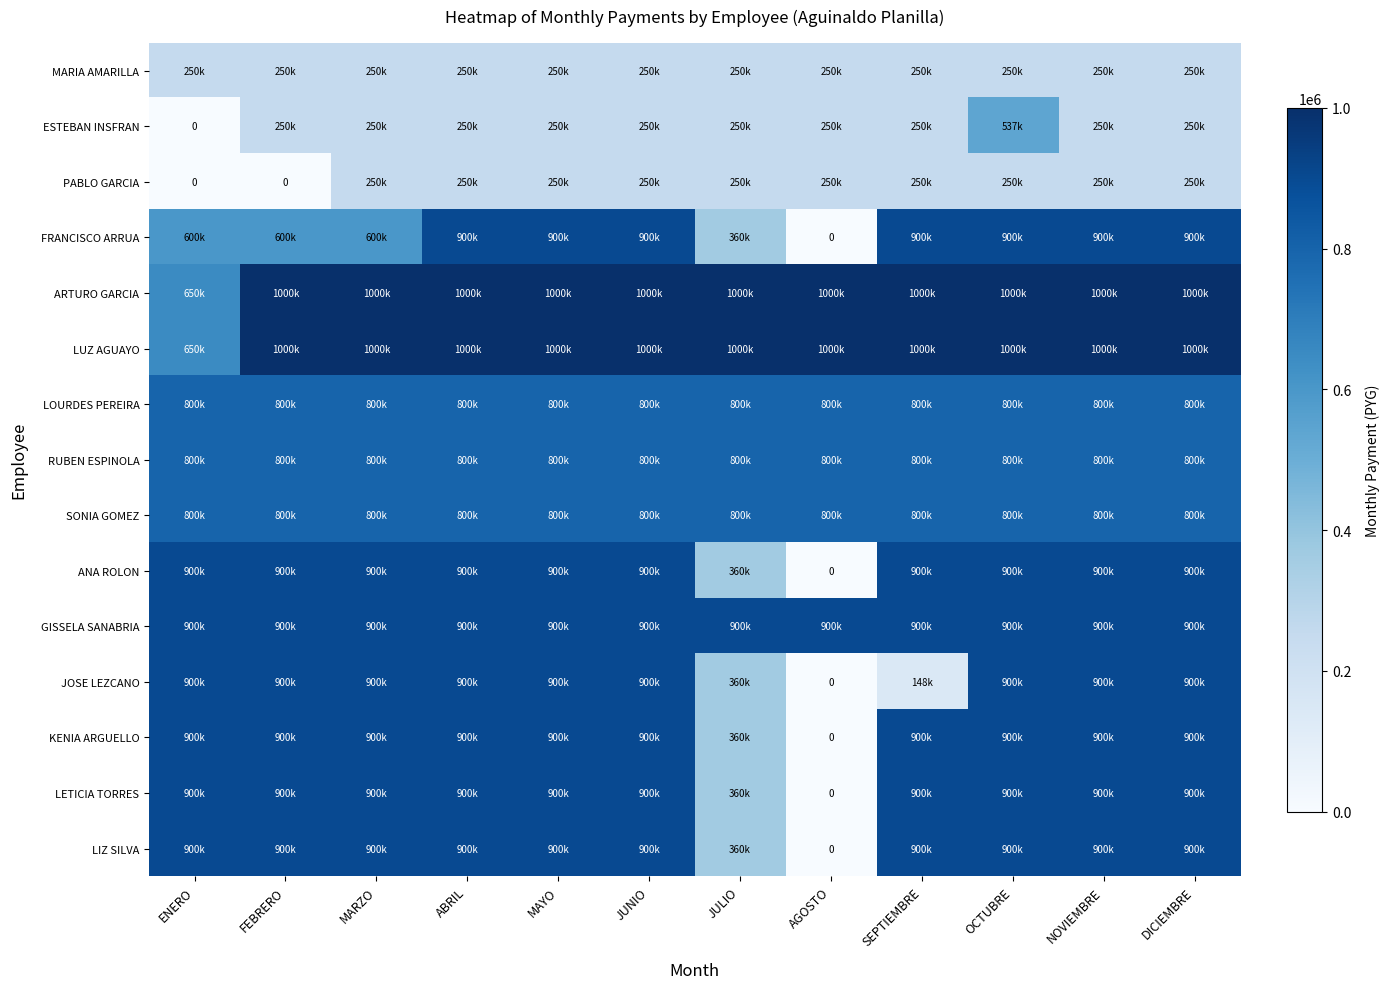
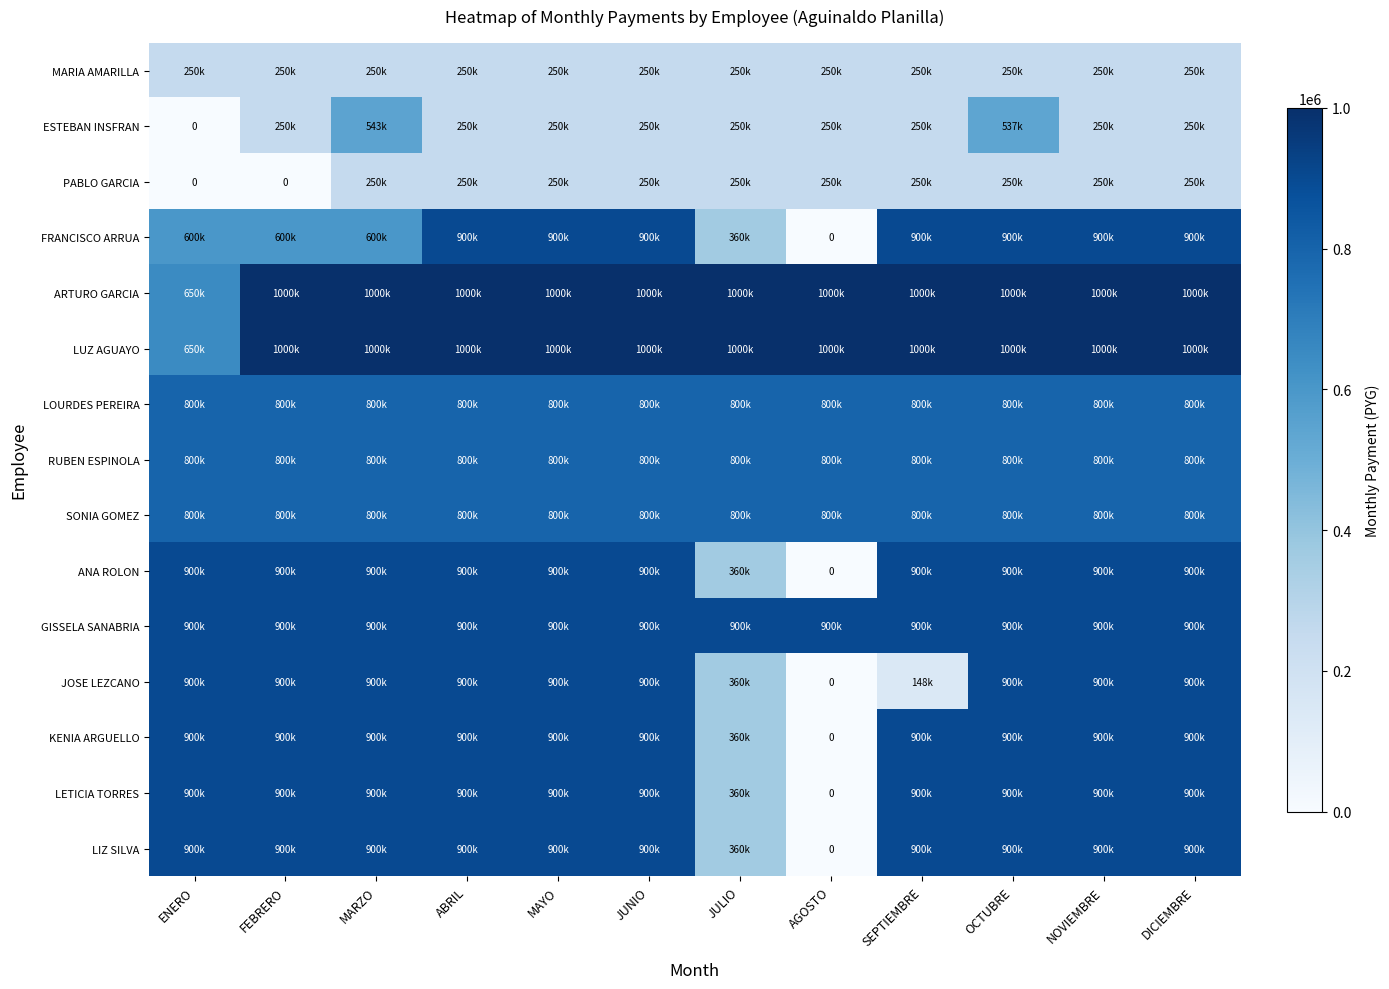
  {
    "MARIA AMARILLA": {
      "ENERO": "250k",
      "FEBRERO": "250k",
      "MARZO": "250k",
      "ABRIL": "250k",
      "MAYO": "250k",
      "JUNIO": "250k",
      "JULIO": "250k",
      "AGOSTO": "250k",
      "SEPTIEMBRE": "250k",
      "OCTUBRE": "250k",
      "NOVIEMBRE": "250k",
      "DICIEMBRE": "250k"
    },
    "ESTEBAN INSFRAN": {
      "ENERO": "0",
      "FEBRERO": "250k",
-     "MARZO": "250k",
+     "MARZO": "543k",
      "ABRIL": "250k",
      "MAYO": "250k",
      "JUNIO": "250k",
      "JULIO": "250k",
      "AGOSTO": "250k",
      "SEPTIEMBRE": "250k",
      "OCTUBRE": "537k",
      "NOVIEMBRE": "250k",
      "DICIEMBRE": "250k"
    },
    "PABLO GARCIA": {
      "ENERO": "0",
      "FEBRERO": "0",
      "MARZO": "250k",
      "ABRIL": "250k",
      "MAYO": "250k",
      "JUNIO": "250k",
      "JULIO": "250k",
      "AGOSTO": "250k",
      "SEPTIEMBRE": "250k",
      "OCTUBRE": "250k",
      "NOVIEMBRE": "250k",
      "DICIEMBRE": "250k"
    },
    "FRANCISCO ARRUA": {
      "ENERO": "600k",
      "FEBRERO": "600k",
      "MARZO": "600k",
      "ABRIL": "900k",
      "MAYO": "900k",
      "JUNIO": "900k",
      "JULIO": "360k",
      "AGOSTO": "0",
      "SEPTIEMBRE": "900k",
      "OCTUBRE": "900k",
      "NOVIEMBRE": "900k",
      "DICIEMBRE": "900k"
    },
    "ARTURO GARCIA": {
      "ENERO": "650k",
      "FEBRERO": "1000k",
      "MARZO": "1000k",
      "ABRIL": "1000k",
      "MAYO": "1000k",
      "JUNIO": "1000k",
      "JULIO": "1000k",
      "AGOSTO": "1000k",
      "SEPTIEMBRE": "1000k",
      "OCTUBRE": "1000k",
      "NOVIEMBRE": "1000k",
      "DICIEMBRE": "1000k"
    },
    "LUZ AGUAYO": {
      "ENERO": "650k",
      "FEBRERO": "1000k",
      "MARZO": "1000k",
      "ABRIL": "1000k",
      "MAYO": "1000k",
      "JUNIO": "1000k",
      "JULIO": "1000k",
      "AGOSTO": "1000k",
      "SEPTIEMBRE": "1000k",
      "OCTUBRE": "1000k",
      "NOVIEMBRE": "1000k",
      "DICIEMBRE": "1000k"
    },
    "LOURDES PEREIRA": {
      "ENERO": "800k",
      "FEBRERO": "800k",
      "MARZO": "800k",
      "ABRIL": "800k",
      "MAYO": "800k",
      "JUNIO": "800k",
      "JULIO": "800k",
      "AGOSTO": "800k",
      "SEPTIEMBRE": "800k",
      "OCTUBRE": "800k",
      "NOVIEMBRE": "800k",
      "DICIEMBRE": "800k"
    },
    "RUBEN ESPINOLA": {
      "ENERO": "800k",
      "FEBRERO": "800k",
      "MARZO": "800k",
      "ABRIL": "800k",
      "MAYO": "800k",
      "JUNIO": "800k",
      "JULIO": "800k",
      "AGOSTO": "800k",
      "SEPTIEMBRE": "800k",
      "OCTUBRE": "800k",
      "NOVIEMBRE": "800k",
      "DICIEMBRE": "800k"
    },
    "SONIA GOMEZ": {
      "ENERO": "800k",
      "FEBRERO": "800k",
      "MARZO": "800k",
      "ABRIL": "800k",
      "MAYO": "800k",
      "JUNIO": "800k",
      "JULIO": "800k",
      "AGOSTO": "800k",
      "SEPTIEMBRE": "800k",
      "OCTUBRE": "800k",
      "NOVIEMBRE": "800k",
      "DICIEMBRE": "800k"
    },
    "ANA ROLON": {
      "ENERO": "900k",
      "FEBRERO": "900k",
      "MARZO": "900k",
      "ABRIL": "900k",
      "MAYO": "900k",
      "JUNIO": "900k",
      "JULIO": "360k",
      "AGOSTO": "0",
      "SEPTIEMBRE": "900k",
      "OCTUBRE": "900k",
      "NOVIEMBRE": "900k",
      "DICIEMBRE": "900k"
    },
    "GISSELA SANABRIA": {
      "ENERO": "900k",
      "FEBRERO": "900k",
      "MARZO": "900k",
      "ABRIL": "900k",
      "MAYO": "900k",
      "JUNIO": "900k",
      "JULIO": "900k",
      "AGOSTO": "900k",
      "SEPTIEMBRE": "900k",
      "OCTUBRE": "900k",
      "NOVIEMBRE": "900k",
      "DICIEMBRE": "900k"
    },
    "JOSE LEZCANO": {
      "ENERO": "900k",
      "FEBRERO": "900k",
      "MARZO": "900k",
      "ABRIL": "900k",
      "MAYO": "900k",
      "JUNIO": "900k",
      "JULIO": "360k",
      "AGOSTO": "0",
      "SEPTIEMBRE": "148k",
      "OCTUBRE": "900k",
      "NOVIEMBRE": "900k",
      "DICIEMBRE": "900k"
    },
    "KENIA ARGUELLO": {
      "ENERO": "900k",
      "FEBRERO": "900k",
      "MARZO": "900k",
      "ABRIL": "900k",
      "MAYO": "900k",
      "JUNIO": "900k",
      "JULIO": "360k",
      "AGOSTO": "0",
      "SEPTIEMBRE": "900k",
      "OCTUBRE": "900k",
      "NOVIEMBRE": "900k",
      "DICIEMBRE": "900k"
    },
    "LETICIA TORRES": {
      "ENERO": "900k",
      "FEBRERO": "900k",
      "MARZO": "900k",
      "ABRIL": "900k",
      "MAYO": "900k",
      "JUNIO": "900k",
      "JULIO": "360k",
      "AGOSTO": "0",
      "SEPTIEMBRE": "900k",
      "OCTUBRE": "900k",
      "NOVIEMBRE": "900k",
      "DICIEMBRE": "900k"
    },
    "LIZ SILVA": {
      "ENERO": "900k",
      "FEBRERO": "900k",
      "MARZO": "900k",
      "ABRIL": "900k",
      "MAYO": "900k",
      "JUNIO": "900k",
      "JULIO": "360k",
      "AGOSTO": "0",
      "SEPTIEMBRE": "900k",
      "OCTUBRE": "900k",
      "NOVIEMBRE": "900k",
      "DICIEMBRE": "900k"
    }
  }
